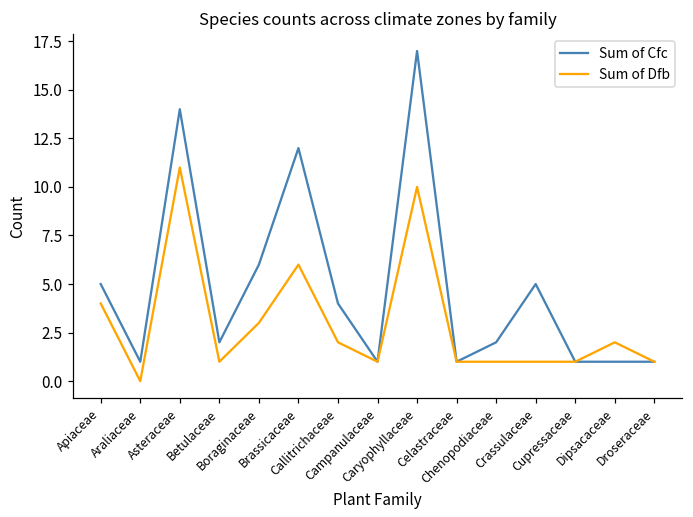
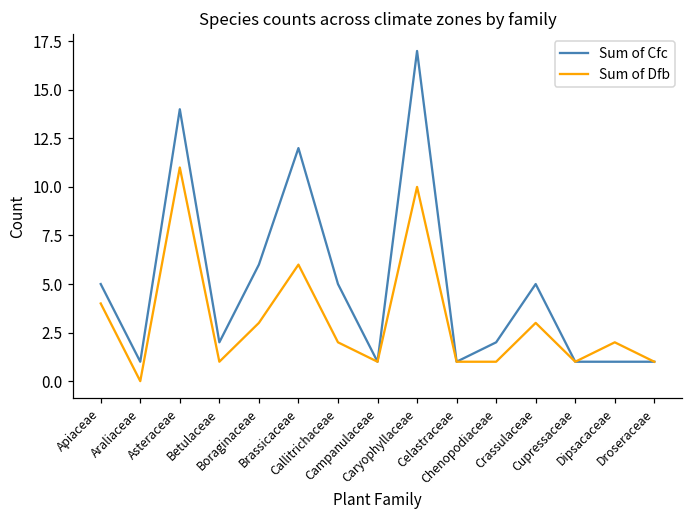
  {
    "Sum of Cfc": {
      "Apiaceae": 5,
      "Araliaceae": 1,
      "Asteraceae": 14,
      "Betulaceae": 2,
      "Boraginaceae": 6,
      "Brassicaceae": 12,
-     "Callitrichaceae": 4,
+     "Callitrichaceae": 5,
      "Caryophyllaceae": 17,
      "Chenopodiaceae": 2,
      "Crassulaceae": 5,
      "Dipsacaceae": 1
    },
    "Sum of Dfb": {
      "Apiaceae": 4,
      "Araliaceae": 0,
      "Asteraceae": 11,
      "Betulaceae": 1,
      "Boraginaceae": 3,
      "Brassicaceae": 6,
      "Callitrichaceae": 2,
      "Caryophyllaceae": 10,
      "Chenopodiaceae": 1,
-     "Crassulaceae": 1,
+     "Crassulaceae": 3,
      "Dipsacaceae": 2
    }
  }
